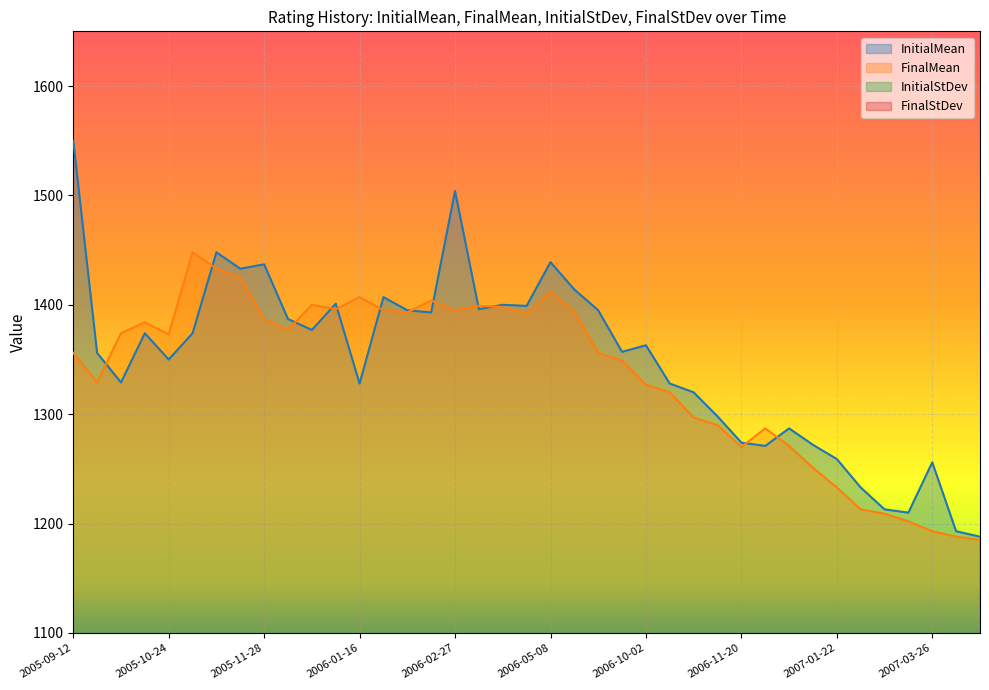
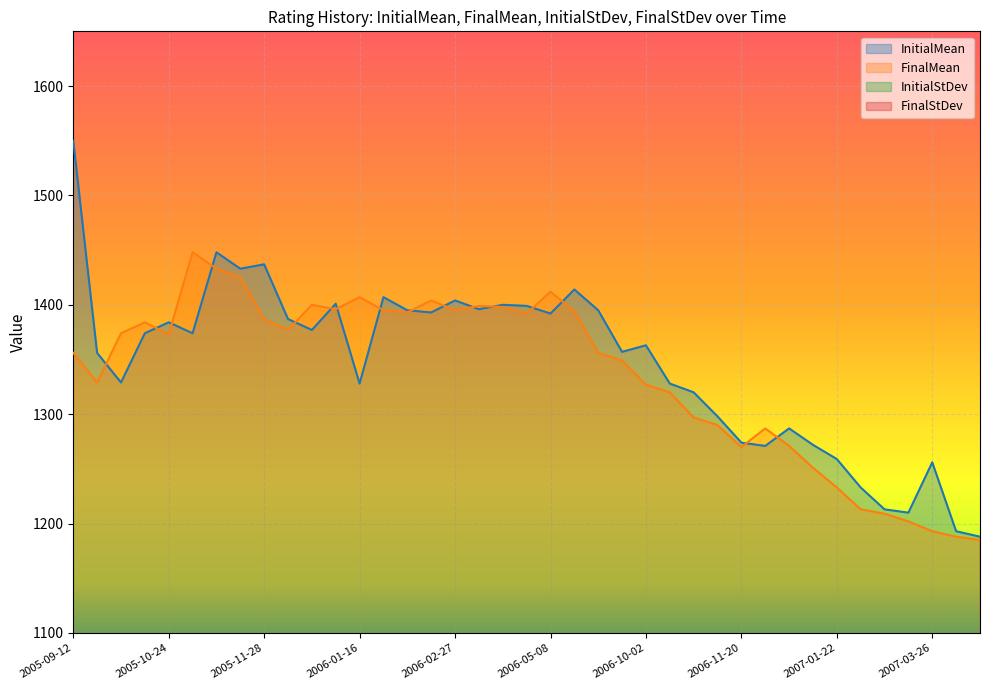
  {
    "InitialMean": {
      "2005-09-12": 1550,
-     "2005-10-24": 1350,
+     "2005-10-24": 1384,
      "2005-11-28": 1437,
      "2006-01-16": 1328,
-     "2006-02-27": 1504,
-     "2006-05-08": 1439,
+     "2006-02-27": 1404,
+     "2006-05-08": 1392,
      "2006-10-02": 1363,
      "2006-11-20": 1274,
      "2007-01-22": 1259,
      "2007-03-26": 1256
    }
  }
